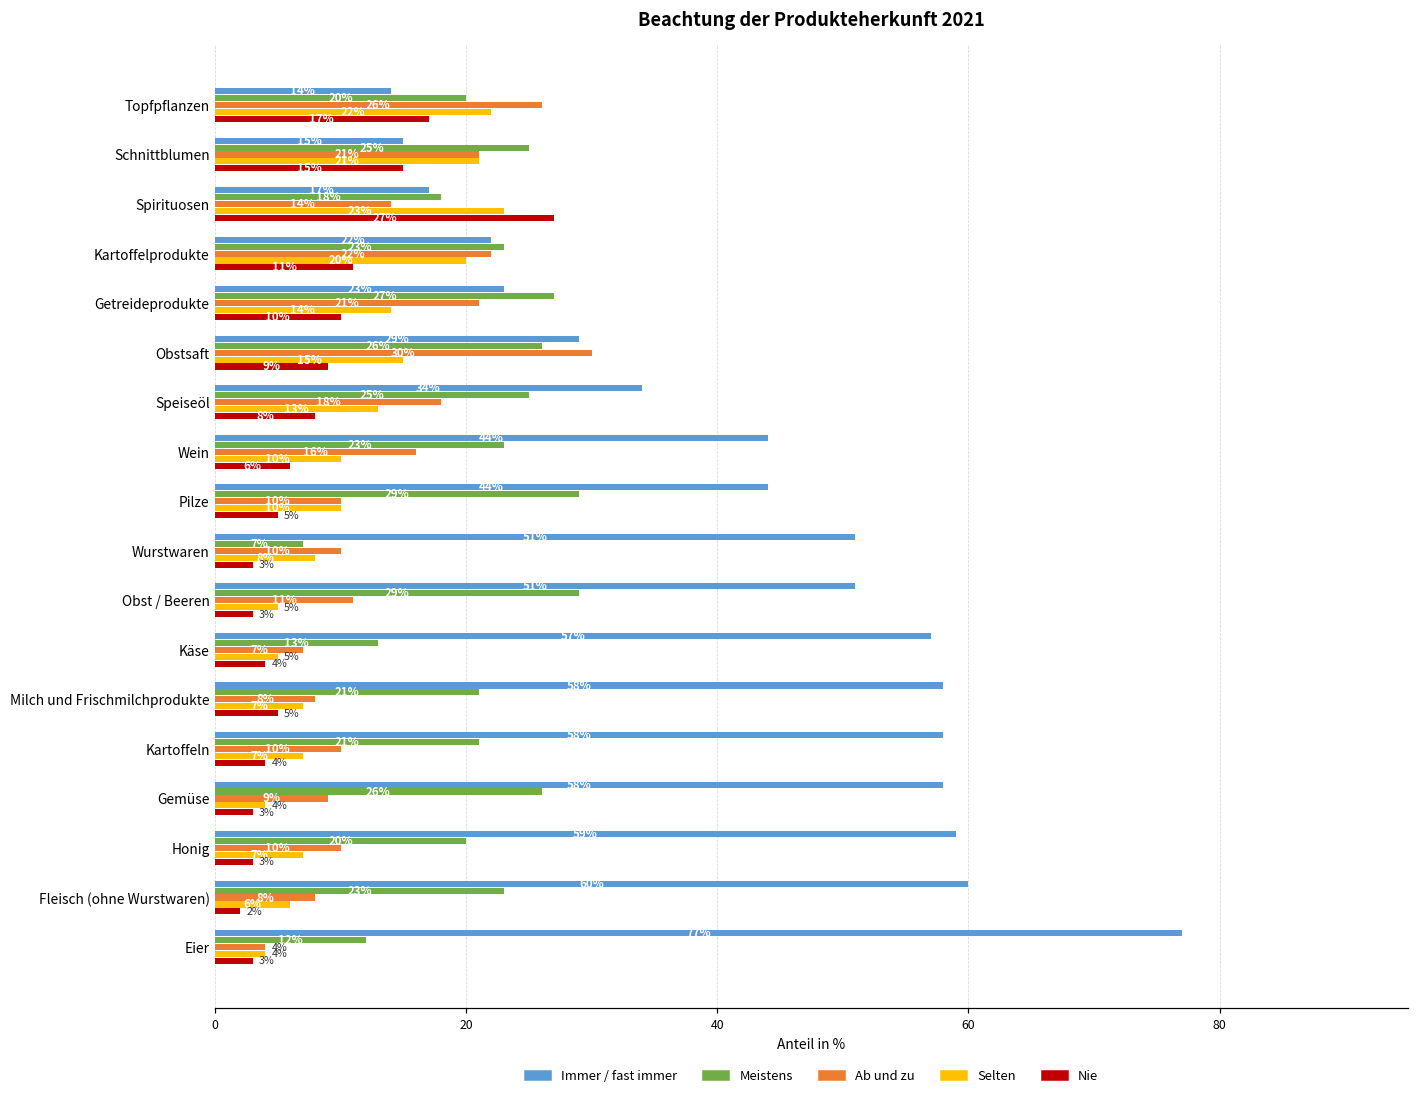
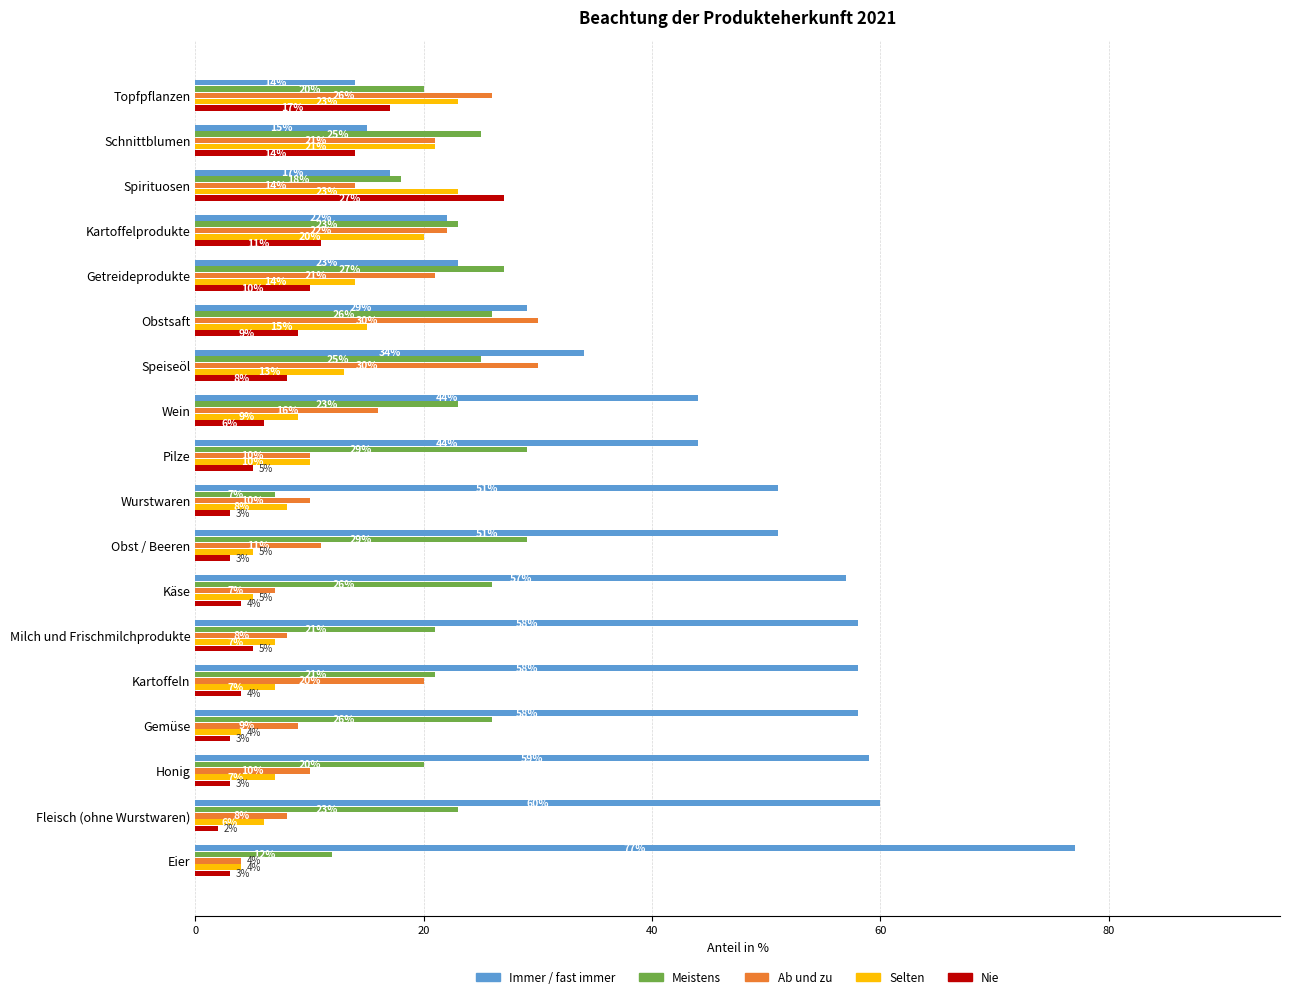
  {
    "Immer / fast immer": {
      "Topfpflanzen": "14%",
      "Schnittblumen": "15%",
      "Getreideprodukte": "23%",
      "Obstsaft": "29%",
      "Speiseöl": "34%",
      "Wein": "44%",
      "Pilze": "44%",
      "Obst / Beeren": "51%"
    },
    "Meistens": {
      "Topfpflanzen": "20%",
      "Schnittblumen": "25%",
      "Getreideprodukte": "27%",
      "Obstsaft": "26%",
      "Speiseöl": "25%",
      "Wein": "23%",
      "Pilze": "29%",
      "Wurstwaren": "7%",
      "Obst / Beeren": "29%",
-     "Käse": "13%",
+     "Käse": "26%",
      "Milch und Frischmilchprodukte": "21%",
      "Kartoffeln": "21%",
      "Gemüse": "26%",
      "Honig": "20%",
      "Fleisch (ohne Wurstwaren)": "23%",
      "Eier": "12%"
    },
    "Ab und zu": {
      "Topfpflanzen": "26%",
      "Spirituosen": "14%",
      "Getreideprodukte": "21%",
      "Obstsaft": "30%",
-     "Speiseöl": "18%",
+     "Speiseöl": "30%",
      "Wein": "16%",
      "Wurstwaren": "10%",
      "Käse": "7%",
-     "Kartoffeln": "10",
+     "Kartoffeln": "20",
      "Honig": "10%",
      "Fleisch (ohne Wurstwaren)": "8%"
    },
    "Selten": {
-     "Topfpflanzen": "22%",
+     "Topfpflanzen": "23%",
      "Spirituosen": "23%",
      "Getreideprodukte": "14%",
      "Obstsaft": "15%",
      "Speiseöl": "13%",
-     "Wein": "10%",
+     "Wein": "9%",
      "Käse": "5%",
      "Kartoffeln": "7%"
    },
    "Nie": {
      "Topfpflanzen": "17%",
-     "Schnittblumen": "15%",
+     "Schnittblumen": "14%",
      "Spirituosen": "27%",
      "Kartoffelprodukte": "11%",
      "Getreideprodukte": "10%",
      "Obstsaft": "9%",
      "Speiseöl": "8%",
      "Wein": "6%",
      "Pilze": "5%",
      "Obst / Beeren": "3%",
      "Käse": "4%",
      "Milch und Frischmilchprodukte": "5%",
      "Kartoffeln": "4%",
      "Gemüse": "3%",
      "Eier": "3%"
    }
  }
